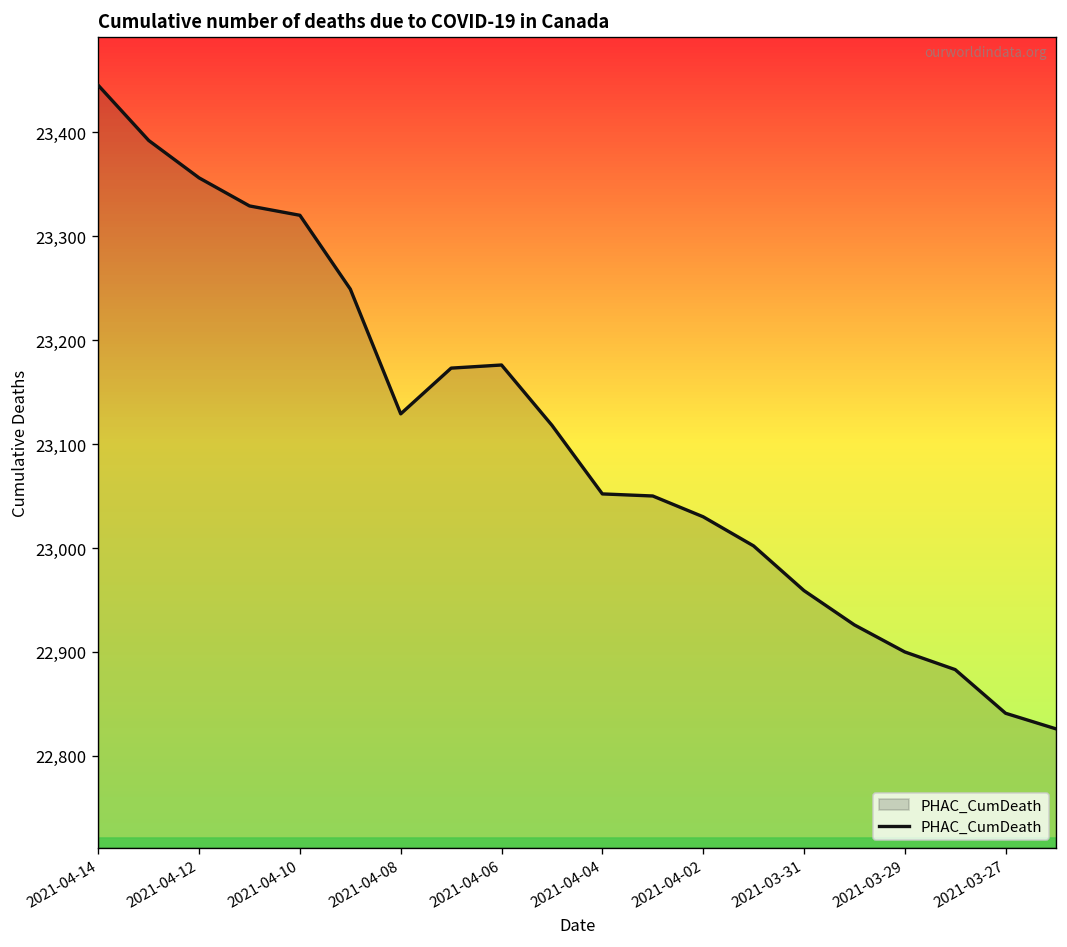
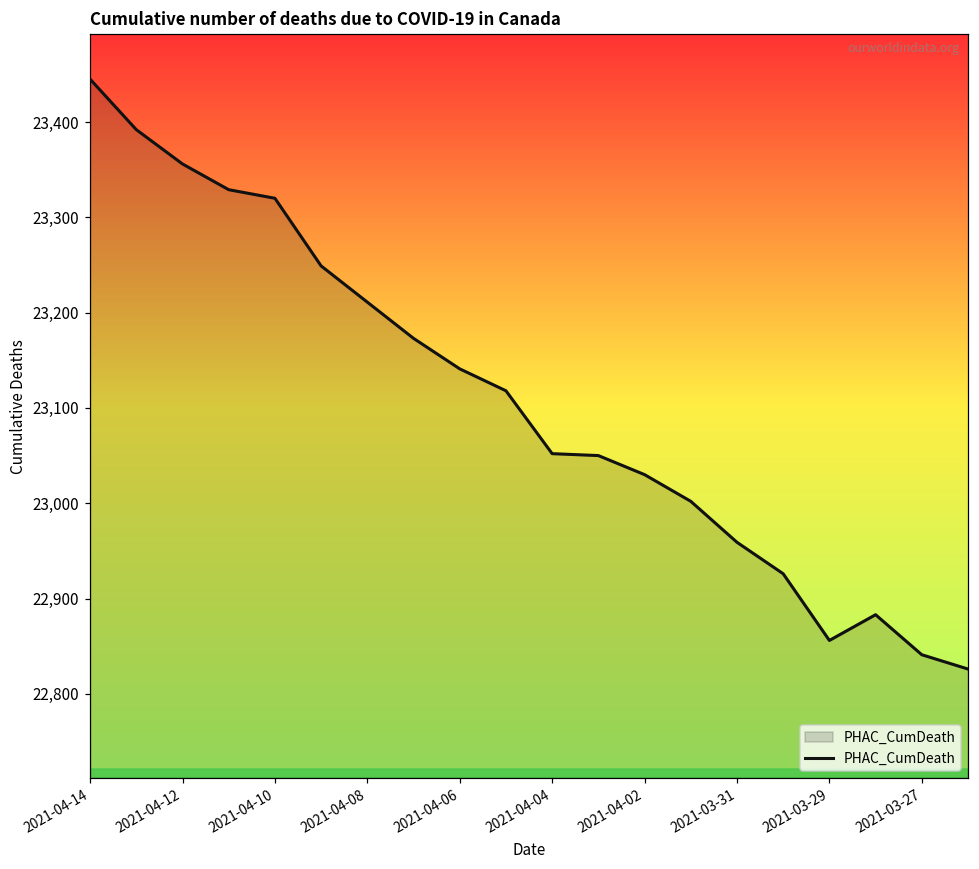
  {
    "2021-04-14": "23,450",
    "2021-04-12": "23,360",
    "2021-04-10": "23,320",
-   "2021-04-08": "23,130",
-   "2021-04-06": "23,180",
+   "2021-04-08": "23,210",
+   "2021-04-06": "23,140",
    "2021-04-04": "23,050",
    "2021-04-02": "23,030",
    "2021-03-31": "22,960",
-   "2021-03-29": "22,900",
+   "2021-03-29": "22,860",
    "2021-03-27": "22,840"
  }
